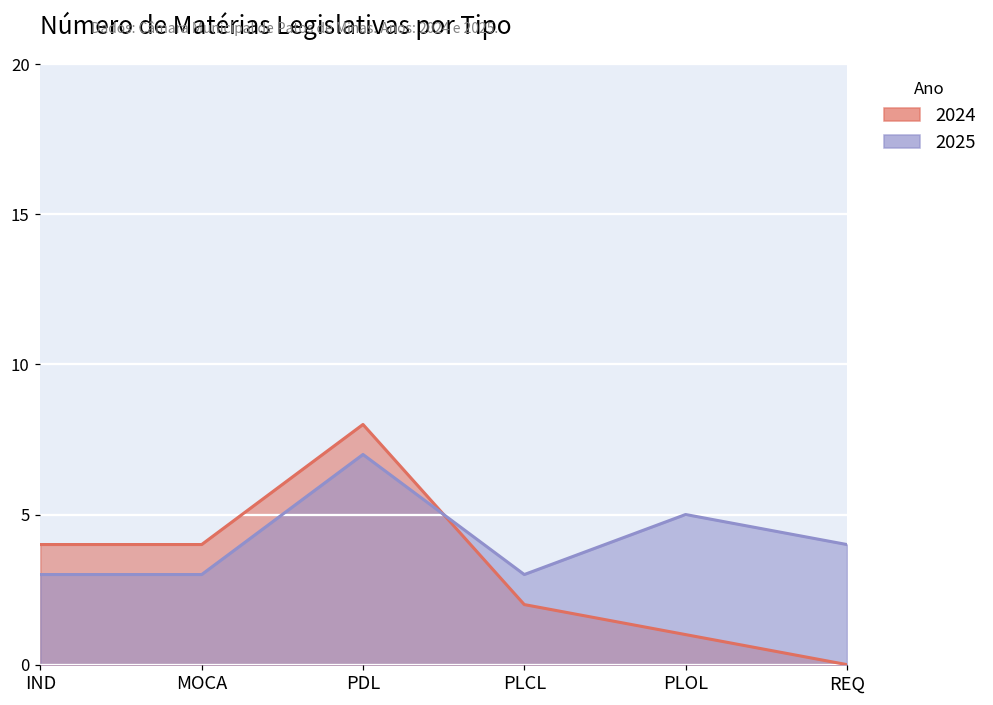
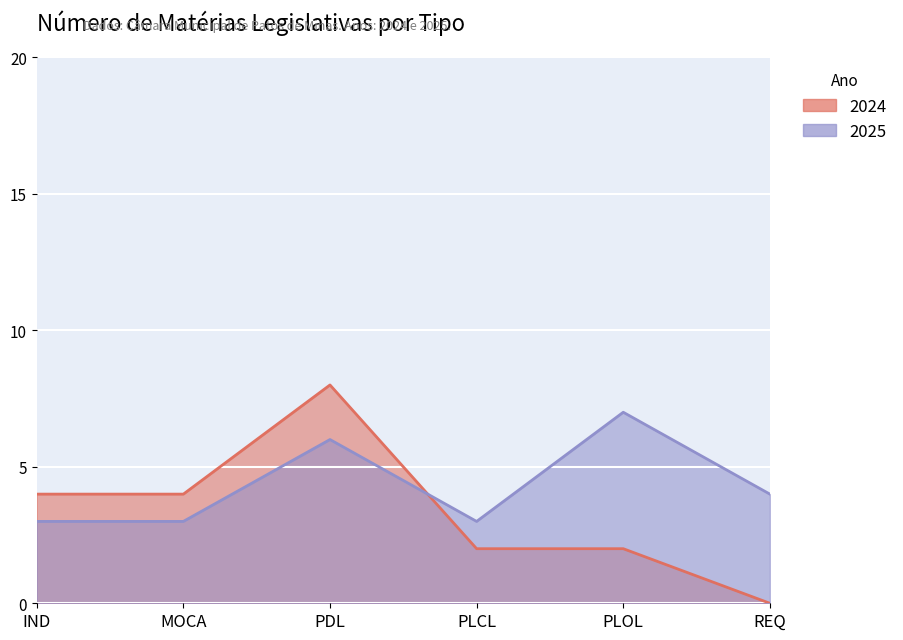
  {
    "2024": {
      "IND": 4,
      "MOCA": 4,
      "PDL": 8,
      "PLCL": 2,
-     "PLOL": 1,
+     "PLOL": 2,
      "REQ": 0
    },
    "2025": {
      "IND": 3,
      "MOCA": 3,
-     "PDL": 7,
+     "PDL": 6,
      "PLCL": 3,
-     "PLOL": 5,
+     "PLOL": 7,
      "REQ": 4
    }
  }
